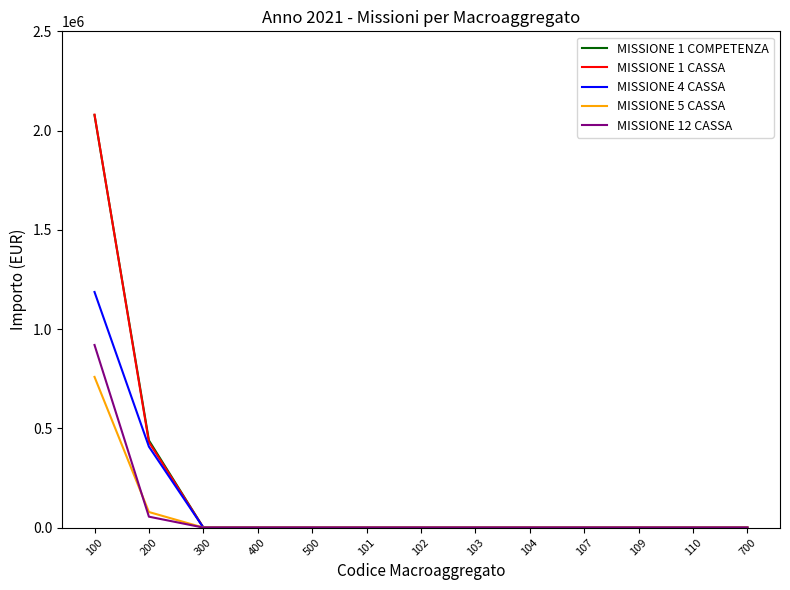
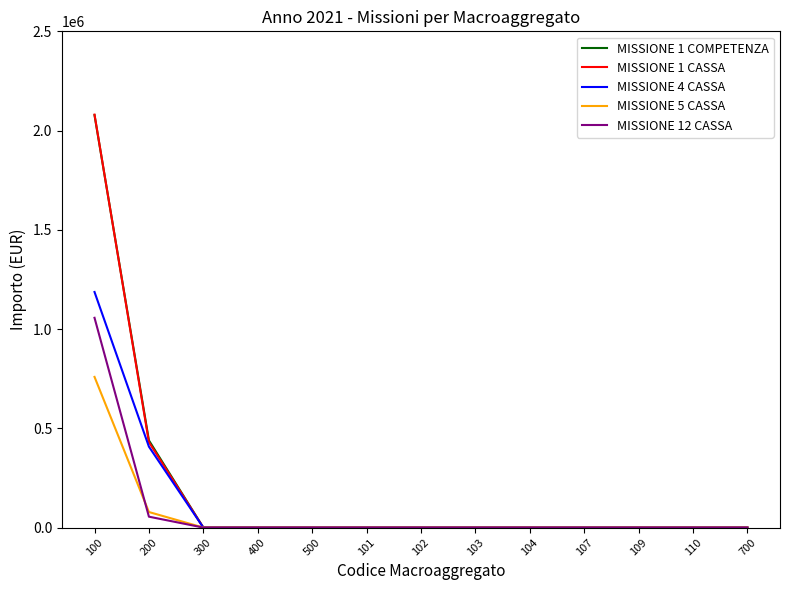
  {
    "MISSIONE 4 CASSA": {
      "100": 1190000,
      "200": 410000
    },
    "MISSIONE 5 CASSA": {
      "100": 760000,
      "200": 80000
    },
    "MISSIONE 12 CASSA": {
-     "100": 920000,
+     "100": 1060000,
      "200": 50000
    }
  }
